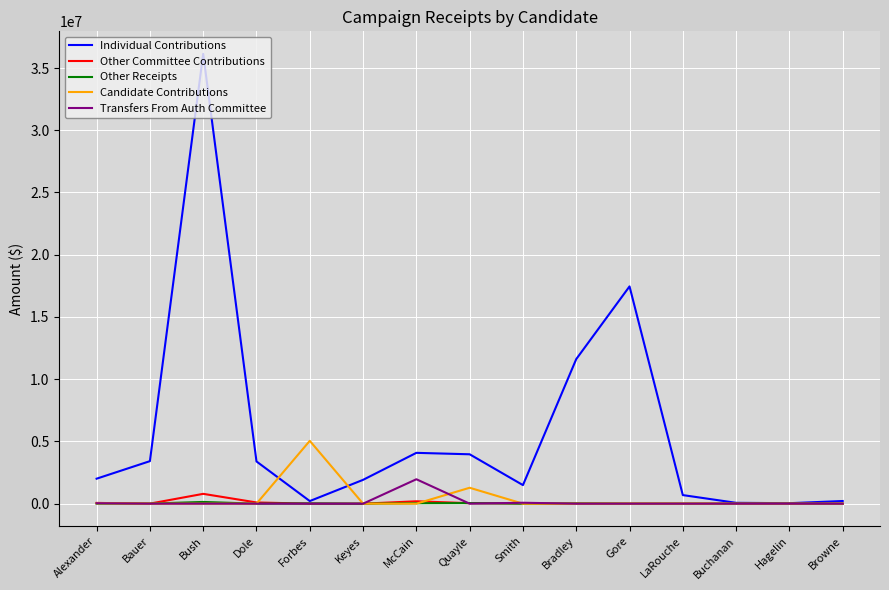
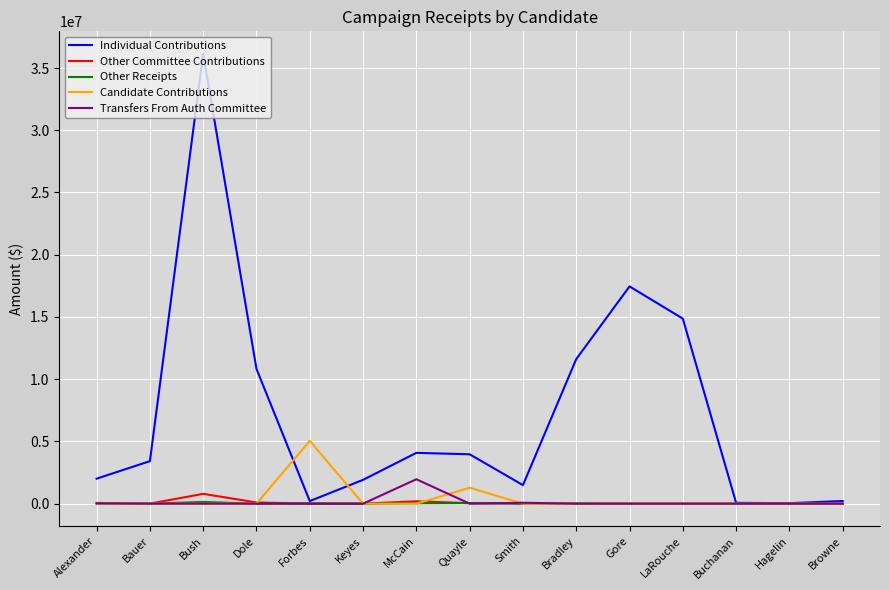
  {
    "Individual Contributions": {
      "Alexander": 2000000,
      "Bauer": 3400000,
-     "Dole": 3400000,
+     "Dole": 10800000,
      "Keyes": 1900000,
      "McCain": 4100000,
      "Quayle": 4000000,
      "Smith": 1500000,
      "Bradley": 11600000,
      "Gore": 17500000,
-     "LaRouche": 700000,
+     "LaRouche": 14900000,
      "Browne": 200000
    },
    "Other Committee Contributions": {
      "Bush": 800000
    },
    "Candidate Contributions": {
      "Forbes": 5000000,
      "Quayle": 1300000
    },
    "Transfers From Auth Committee": {
      "McCain": 2000000
    }
  }
